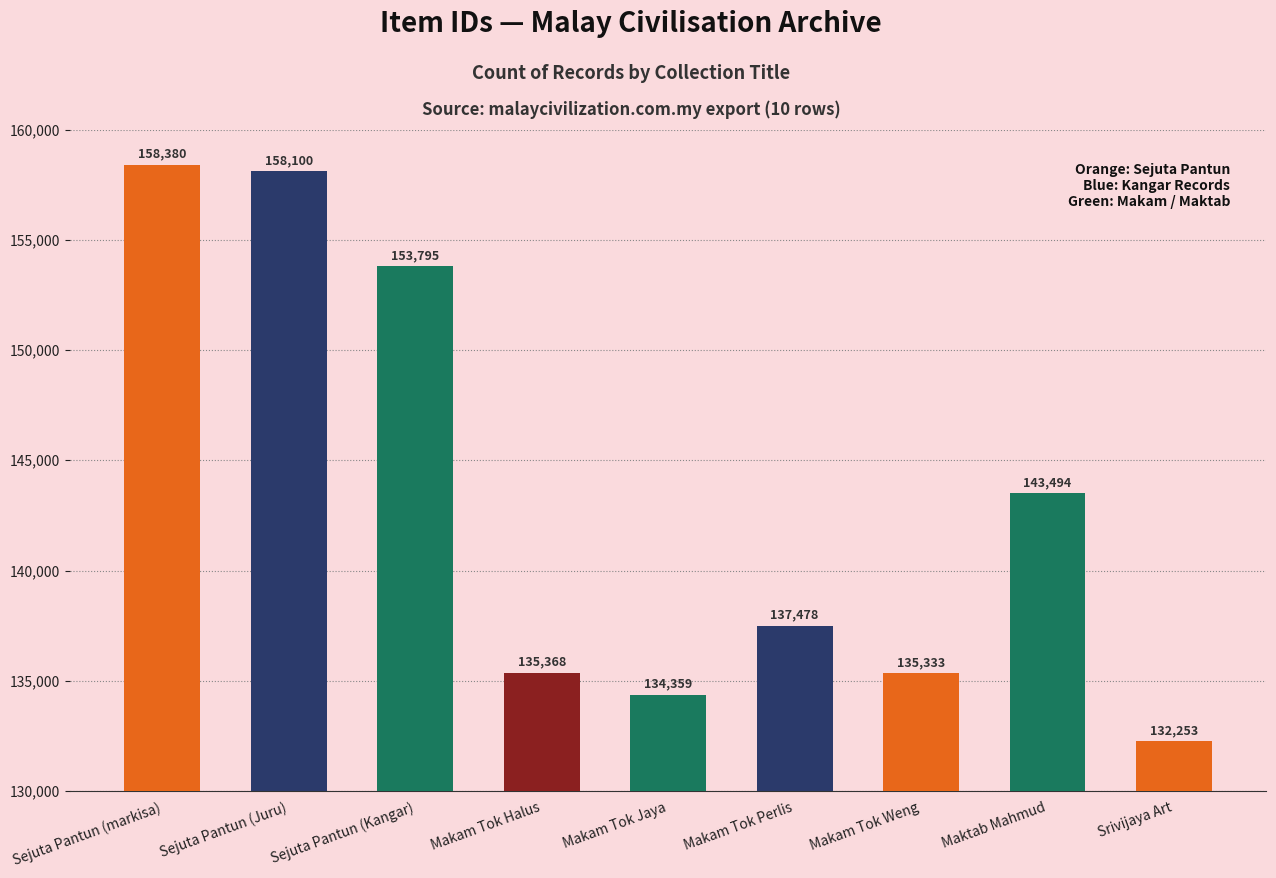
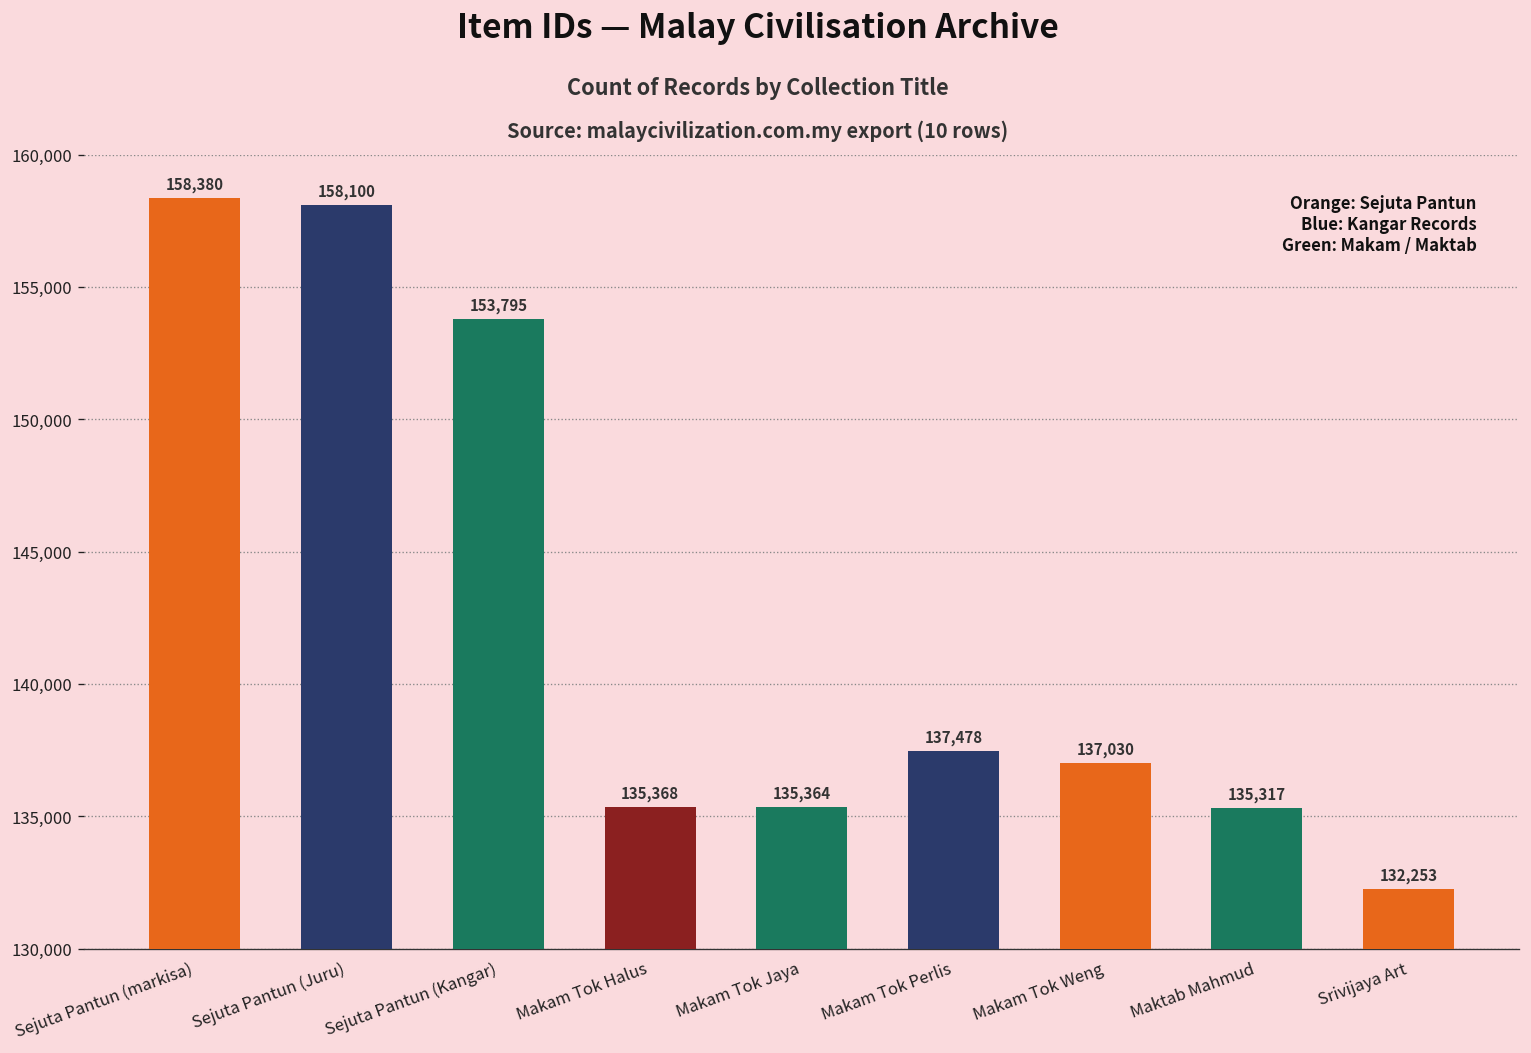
  {
    "Sejuta Pantun (markisa)": "158,380",
    "Sejuta Pantun (Juru)": "158,100",
    "Sejuta Pantun (Kangar)": "153,795",
    "Makam Tok Halus": "135,368",
-   "Makam Tok Jaya": "134,359",
+   "Makam Tok Jaya": "135,364",
    "Makam Tok Perlis": "137,478",
-   "Makam Tok Weng": "135,333",
-   "Maktab Mahmud": "143,494",
+   "Makam Tok Weng": "137,030",
+   "Maktab Mahmud": "135,317",
    "Srivijaya Art": "132,253"
  }
